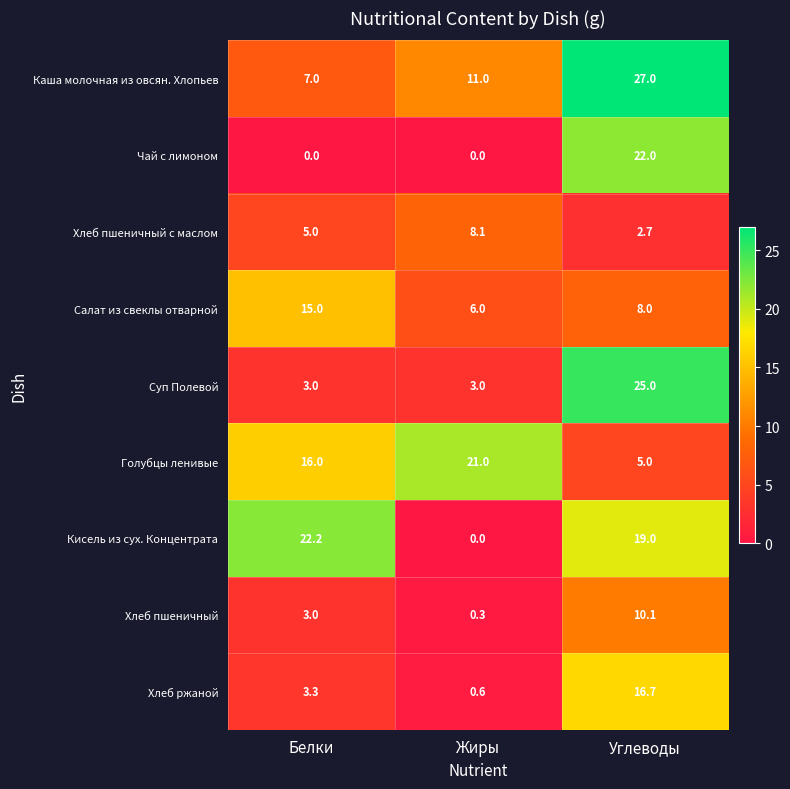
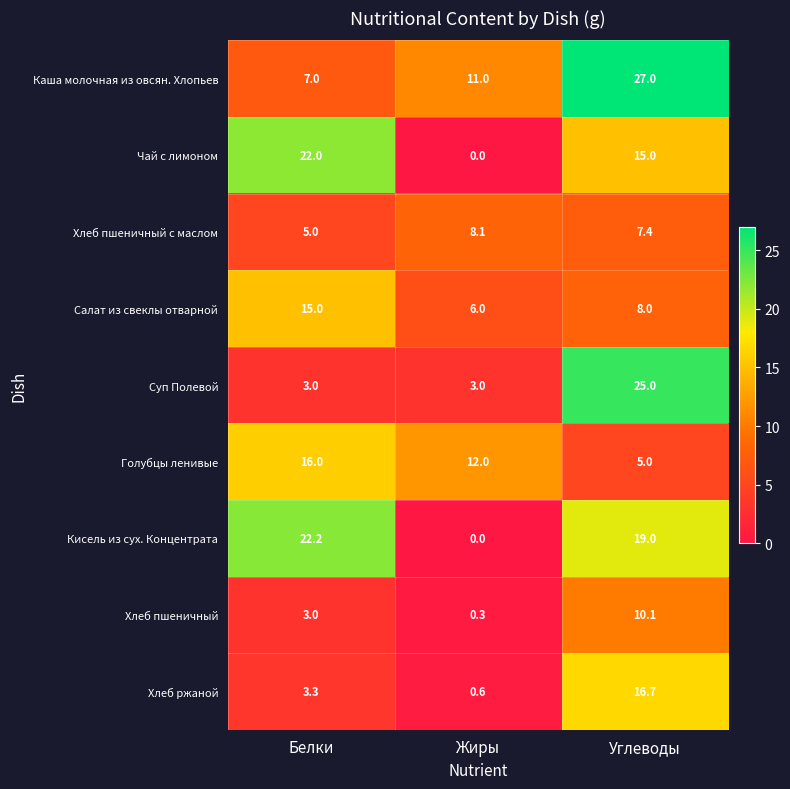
  {
    "Каша молочная из овсян. Хлопьев": {
      "Белки": 7.0,
      "Жиры": 11.0,
      "Углеводы": 27.0
    },
    "Чай с лимоном": {
-     "Белки": 0.0,
+     "Белки": 22.0,
      "Жиры": 0.0,
-     "Углеводы": 22.0
+     "Углеводы": 15.0
    },
    "Хлеб пшеничный с маслом": {
      "Белки": 5.0,
      "Жиры": 8.1,
-     "Углеводы": 2.7
+     "Углеводы": 7.4
    },
    "Салат из свеклы отварной": {
      "Белки": 15.0,
      "Жиры": 6.0,
      "Углеводы": 8.0
    },
    "Суп Полевой": {
      "Белки": 3.0,
      "Жиры": 3.0,
      "Углеводы": 25.0
    },
    "Голубцы ленивые": {
      "Белки": 16.0,
-     "Жиры": 21.0,
+     "Жиры": 12.0,
      "Углеводы": 5.0
    },
    "Кисель из сух. Концентрата": {
      "Белки": 22.2,
      "Жиры": 0.0,
      "Углеводы": 19.0
    },
    "Хлеб пшеничный": {
      "Белки": 3.0,
      "Жиры": 0.3,
      "Углеводы": 10.1
    },
    "Хлеб ржаной": {
      "Белки": 3.3,
      "Жиры": 0.6,
      "Углеводы": 16.7
    }
  }
